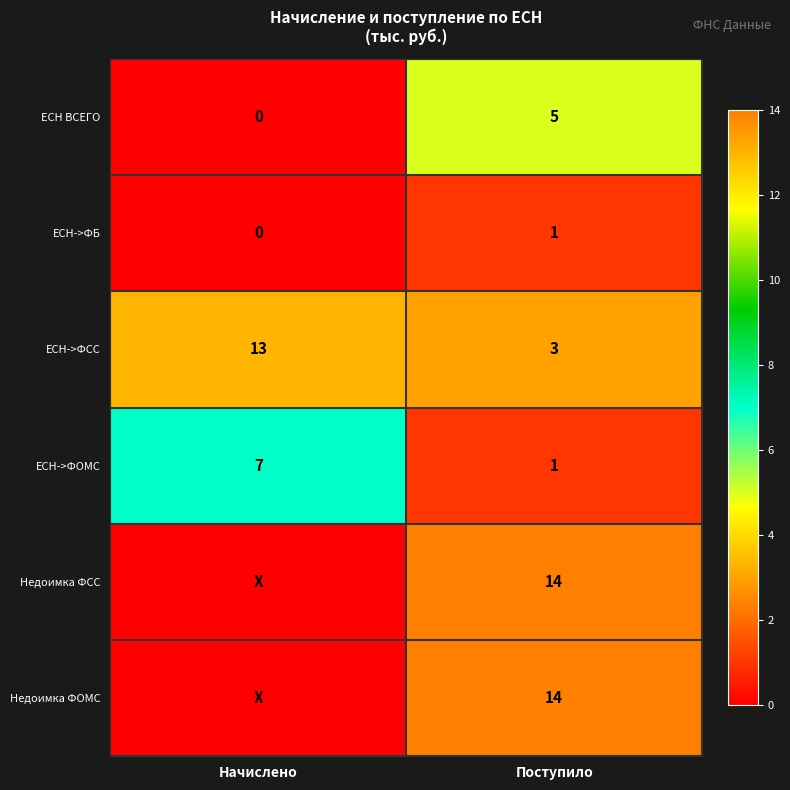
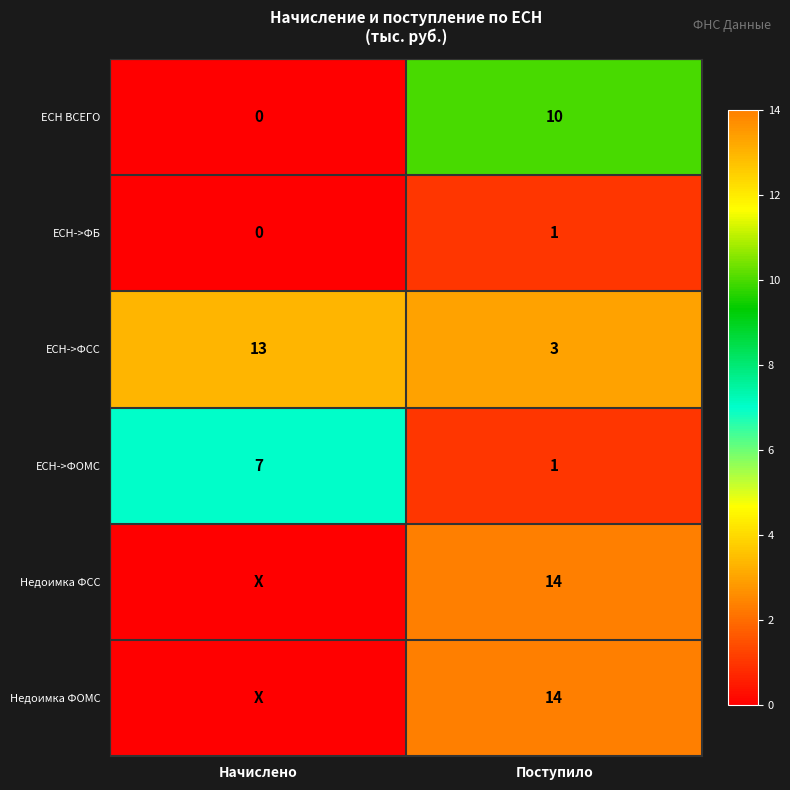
  {
    "ЕСН ВСЕГО": {
      "Начислено": 0,
-     "Поступило": 5
+     "Поступило": 10
    },
    "ЕСН->ФБ": {
      "Начислено": 0,
      "Поступило": 1
    },
    "ЕСН->ФСС": {
      "Начислено": 13,
      "Поступило": 3
    },
    "ЕСН->ФОМС": {
      "Начислено": 7,
      "Поступило": 1
    },
    "Недоимка ФСС": {
      "Поступило": 14
    },
    "Недоимка ФОМС": {
      "Поступило": 14
    }
  }
